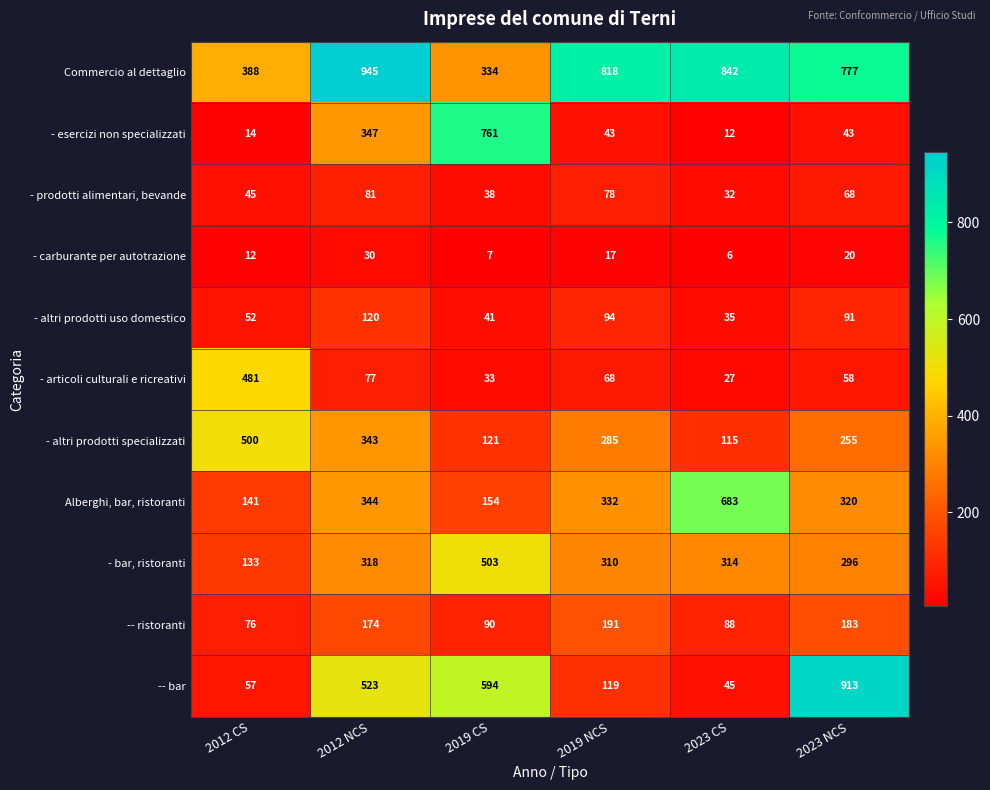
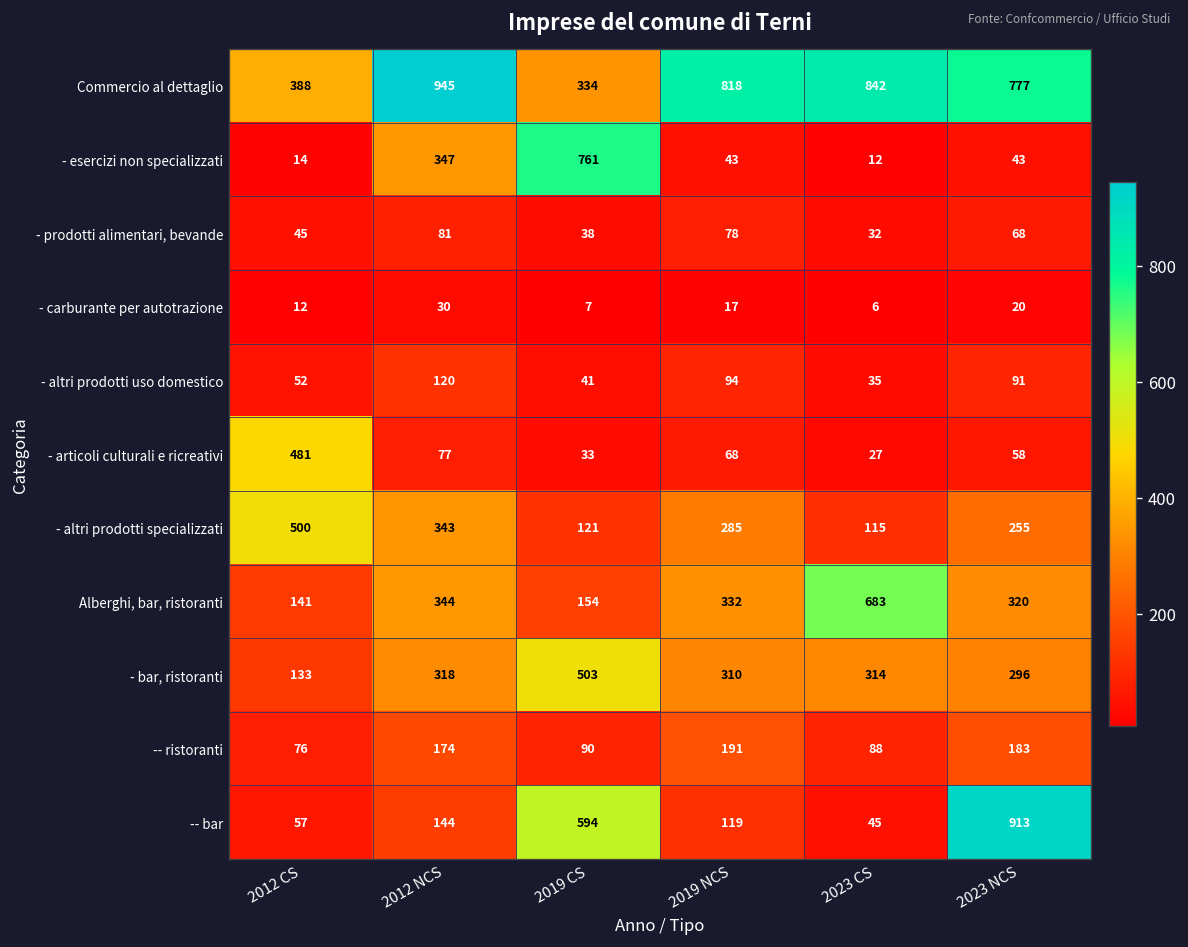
  {
    "Commercio al dettaglio": {
      "2012 CS": 388,
      "2012 NCS": 945,
      "2019 CS": 334,
      "2019 NCS": 818,
      "2023 CS": 842,
      "2023 NCS": 777
    },
    "- esercizi non specializzati": {
      "2012 CS": 14,
      "2012 NCS": 347,
      "2019 CS": 761,
      "2019 NCS": 43,
      "2023 CS": 12,
      "2023 NCS": 43
    },
    "- prodotti alimentari, bevande": {
      "2012 CS": 45,
      "2012 NCS": 81,
      "2019 CS": 38,
      "2019 NCS": 78,
      "2023 CS": 32,
      "2023 NCS": 68
    },
    "- carburante per autotrazione": {
      "2012 CS": 12,
      "2012 NCS": 30,
      "2019 CS": 7,
      "2019 NCS": 17,
      "2023 CS": 6,
      "2023 NCS": 20
    },
    "- altri prodotti uso domestico": {
      "2012 CS": 52,
      "2012 NCS": 120,
      "2019 CS": 41,
      "2019 NCS": 94,
      "2023 CS": 35,
      "2023 NCS": 91
    },
    "- articoli culturali e ricreativi": {
      "2012 CS": 481,
      "2012 NCS": 77,
      "2019 CS": 33,
      "2019 NCS": 68,
      "2023 CS": 27,
      "2023 NCS": 58
    },
    "- altri prodotti specializzati": {
      "2012 CS": 500,
      "2012 NCS": 343,
      "2019 CS": 121,
      "2019 NCS": 285,
      "2023 CS": 115,
      "2023 NCS": 255
    },
    "Alberghi, bar, ristoranti": {
      "2012 CS": 141,
      "2012 NCS": 344,
      "2019 CS": 154,
      "2019 NCS": 332,
      "2023 CS": 683,
      "2023 NCS": 320
    },
    "- bar, ristoranti": {
      "2012 CS": 133,
      "2012 NCS": 318,
      "2019 CS": 503,
      "2019 NCS": 310,
      "2023 CS": 314,
      "2023 NCS": 296
    },
    "-- ristoranti": {
      "2012 CS": 76,
      "2012 NCS": 174,
      "2019 CS": 90,
      "2019 NCS": 191,
      "2023 CS": 88,
      "2023 NCS": 183
    },
    "-- bar": {
      "2012 CS": 57,
-     "2012 NCS": 523,
+     "2012 NCS": 144,
      "2019 CS": 594,
      "2019 NCS": 119,
      "2023 CS": 45,
      "2023 NCS": 913
    }
  }
